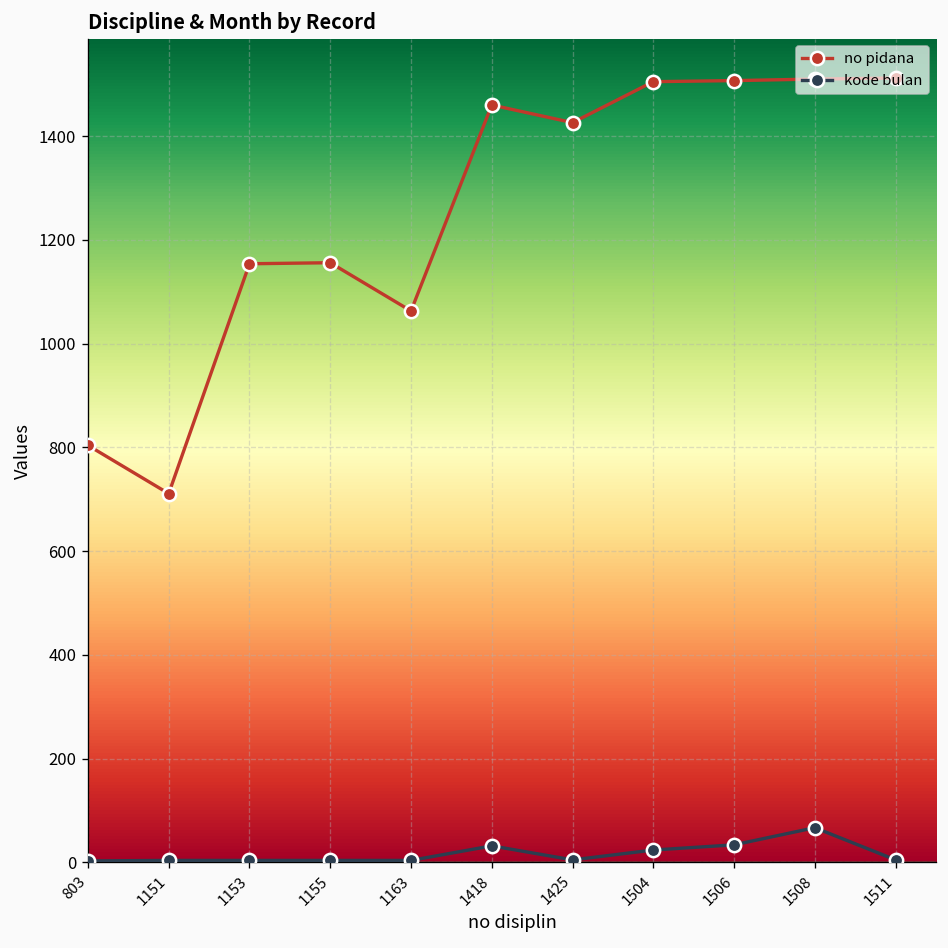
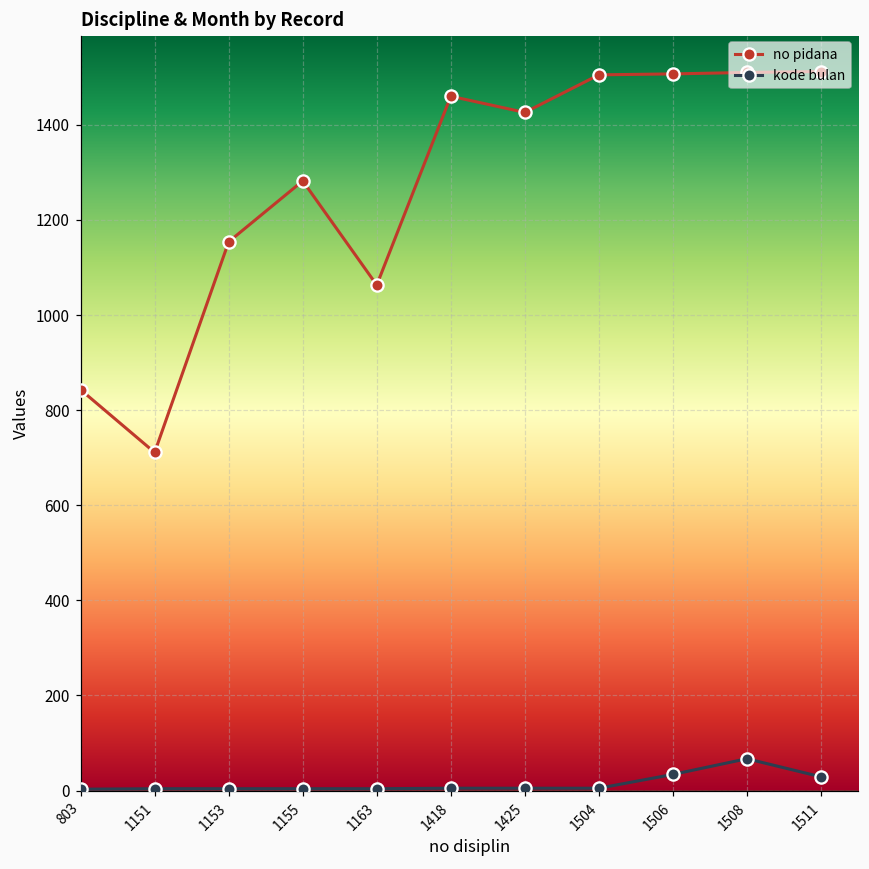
  {
    "no pidana": {
-     "803": 800,
+     "803": 840,
      "1151": 710,
      "1153": 1150,
-     "1155": 1160,
+     "1155": 1280,
      "1163": 1060,
      "1418": 1460,
      "1425": 1430,
      "1504": 1510,
      "1506": 1510
    },
    "kode bulan": {
      "803": 0,
      "1151": 0,
      "1153": 0,
      "1155": 0,
      "1163": 0,
-     "1418": 30,
+     "1418": 10,
      "1425": 10,
-     "1504": 20,
+     "1504": 10,
      "1506": 30,
      "1508": 70,
-     "1511": 10
+     "1511": 30
    }
  }
